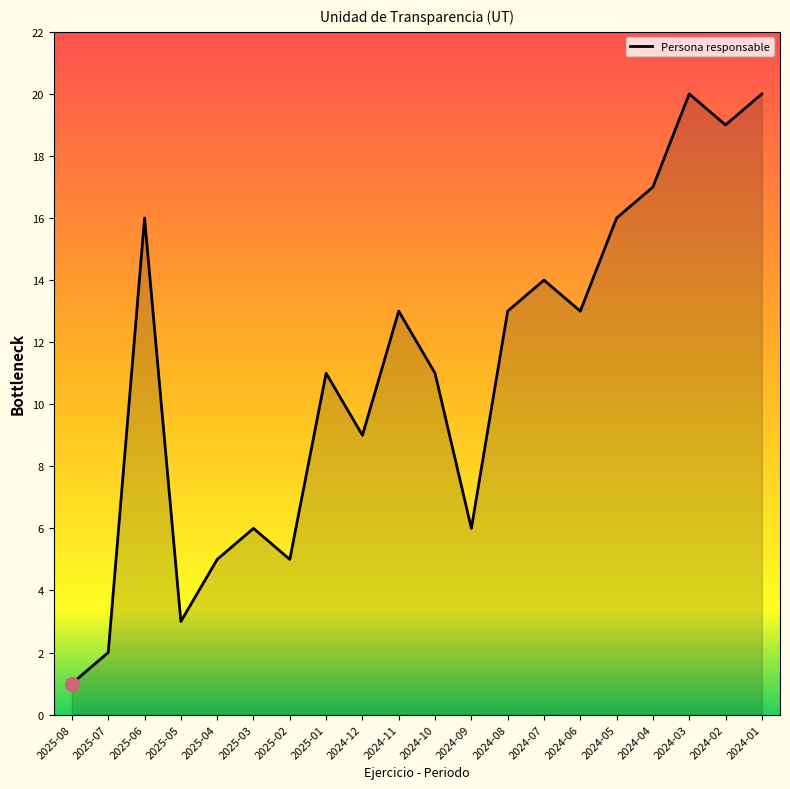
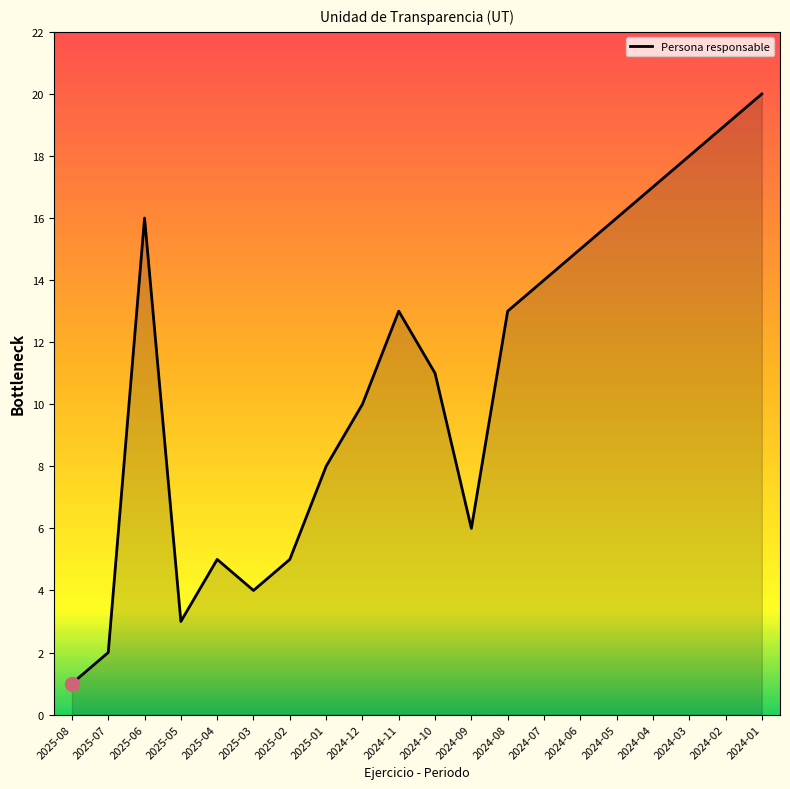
  {
    "Persona responsable": {
      "2025-07": 2,
      "2025-06": 16,
      "2025-05": 3,
      "2025-04": 5,
-     "2025-03": 6,
+     "2025-03": 4,
      "2025-02": 5,
-     "2025-01": 11,
-     "2024-12": 9,
+     "2025-01": 8,
+     "2024-12": 10,
      "2024-11": 13,
      "2024-10": 11,
      "2024-09": 6,
      "2024-08": 13,
      "2024-07": 14,
-     "2024-06": 13,
+     "2024-06": 15,
      "2024-05": 16,
      "2024-04": 17,
-     "2024-03": 20,
+     "2024-03": 18,
      "2024-02": 19,
      "2024-01": 20
    }
  }
